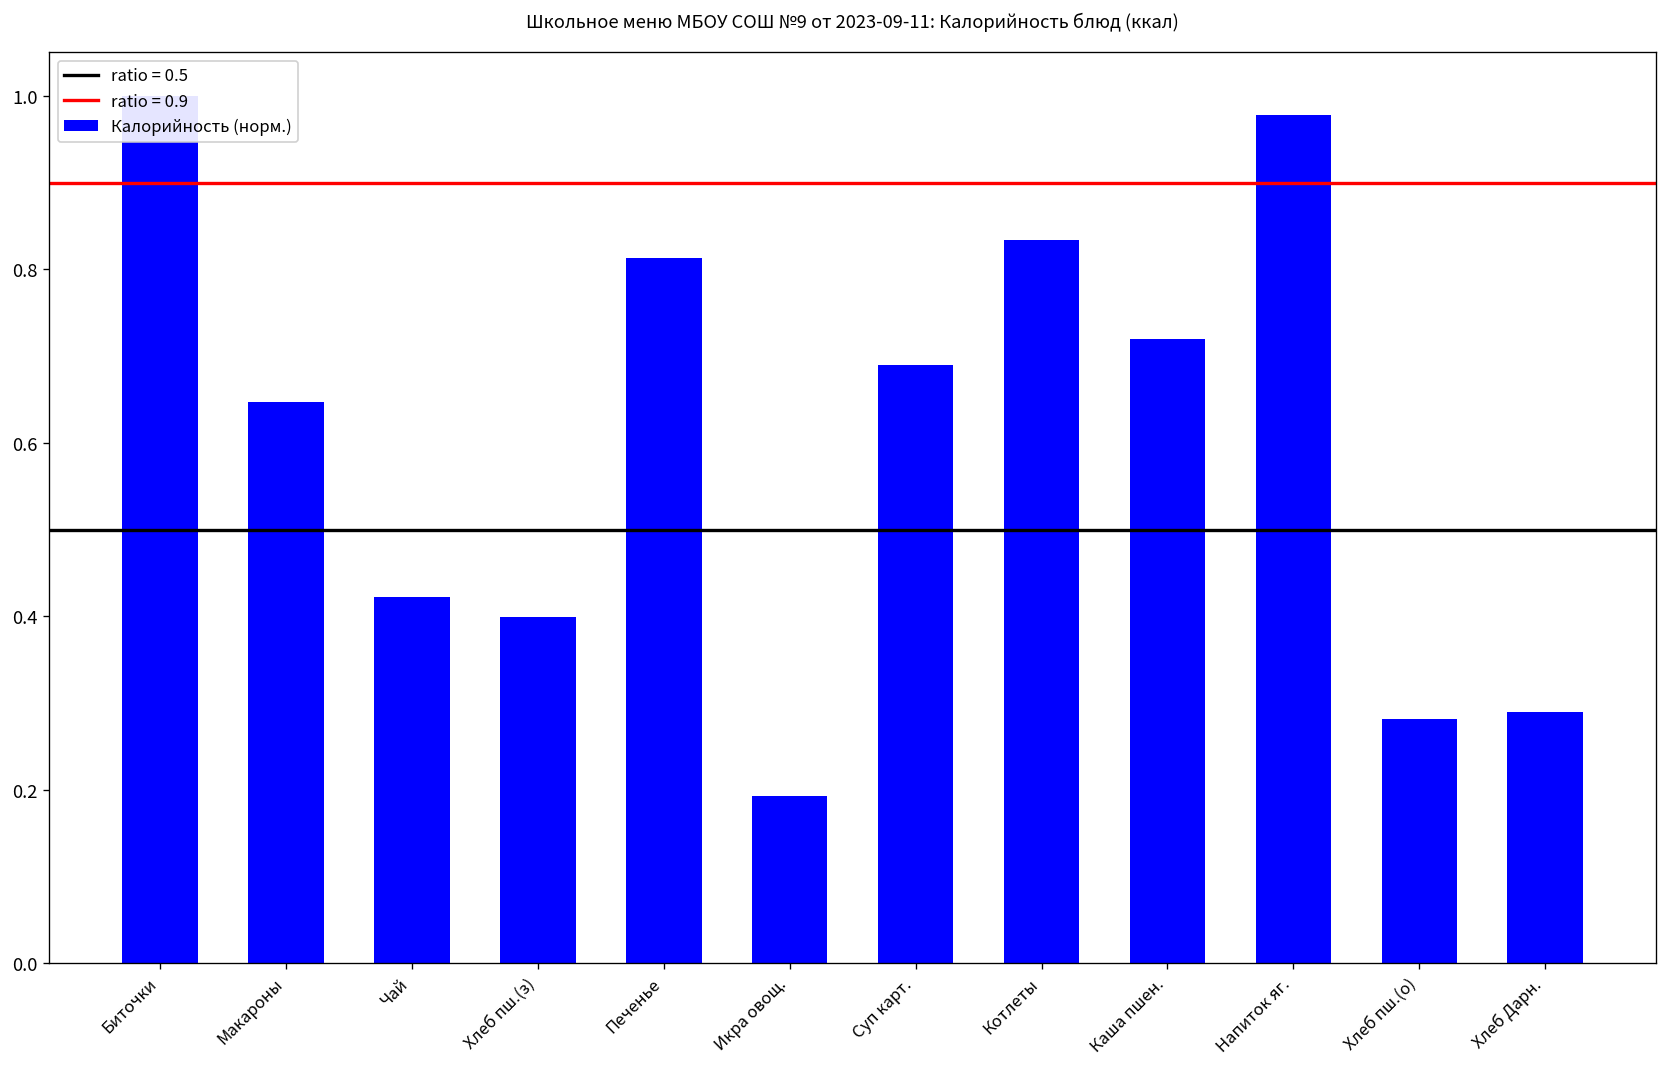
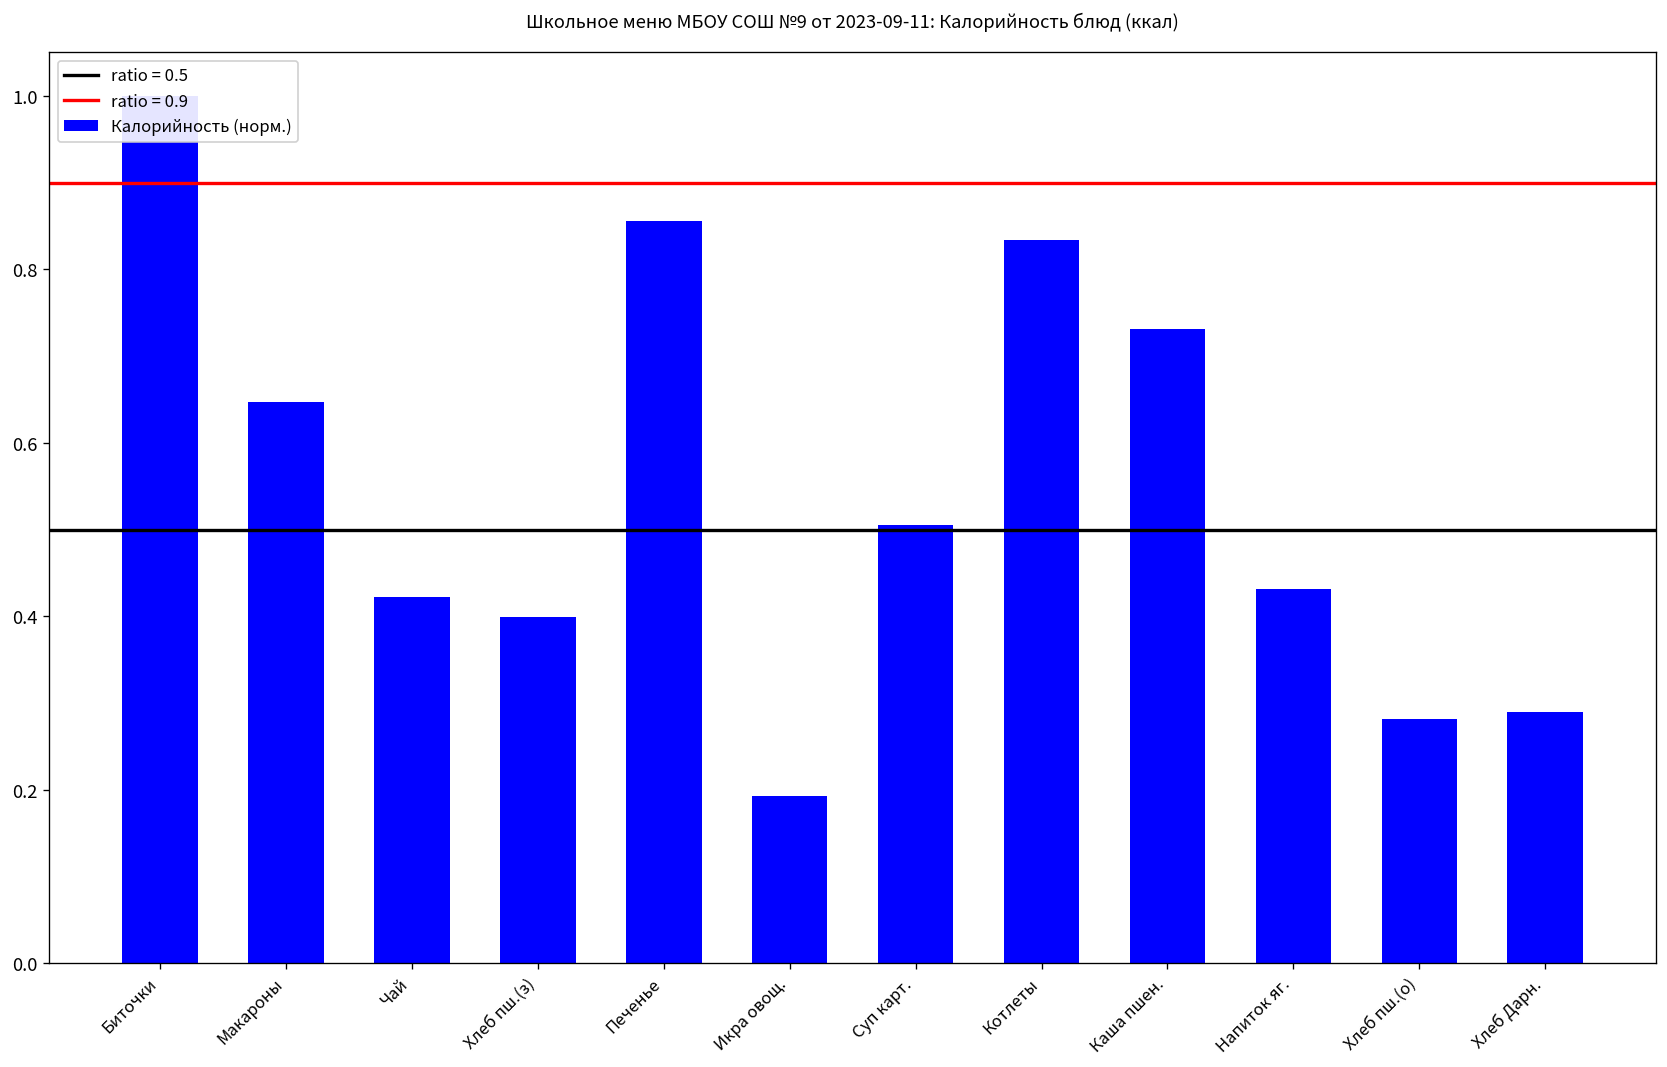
  {
    "Макароны": 0.65,
    "Чай": 0.42,
    "Хлеб пш.(з)": 0.40,
-   "Печенье": 0.81,
+   "Печенье": 0.86,
    "Икра овощ.": 0.19,
-   "Суп карт.": 0.69,
+   "Суп карт.": 0.51,
    "Котлеты": 0.83,
-   "Каша пшен.": 0.72,
-   "Напиток яг.": 0.98,
+   "Каша пшен.": 0.73,
+   "Напиток яг.": 0.43,
    "Хлеб пш.(о)": 0.28,
    "Хлеб Дарн.": 0.29
  }
